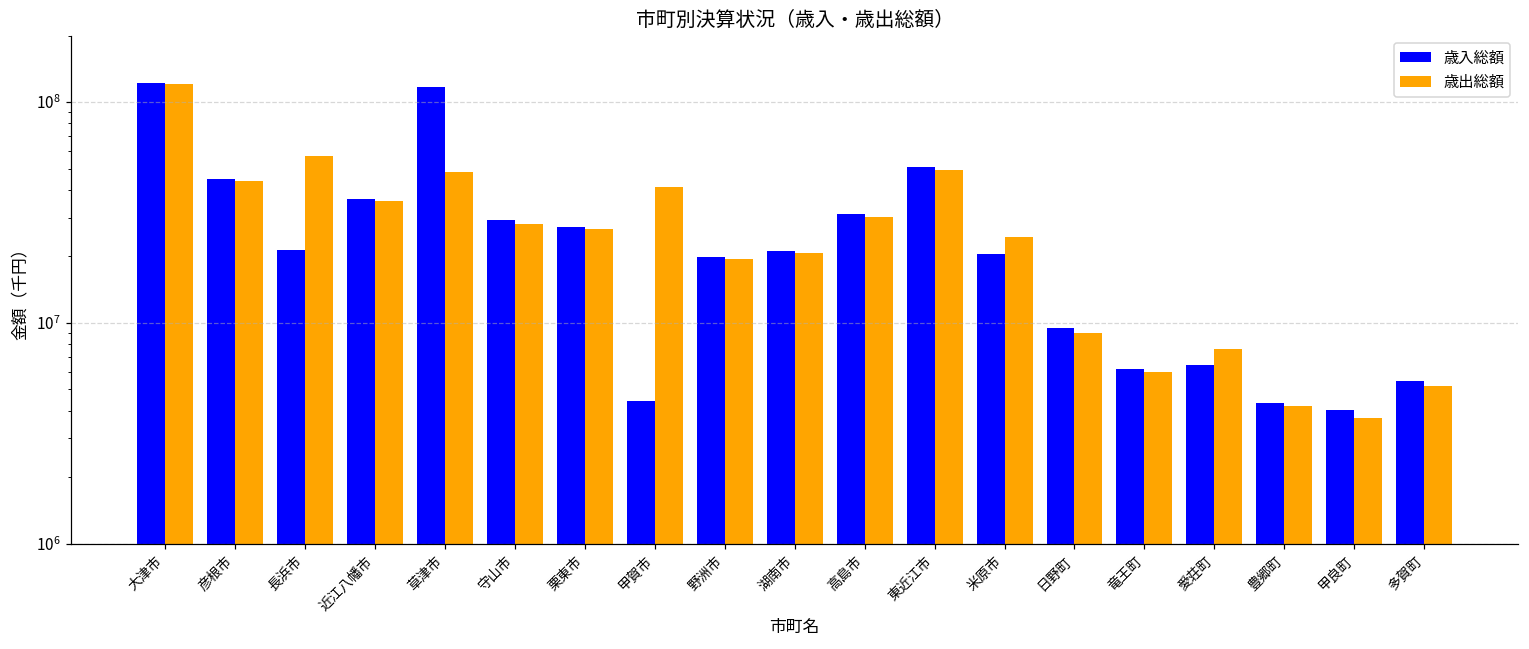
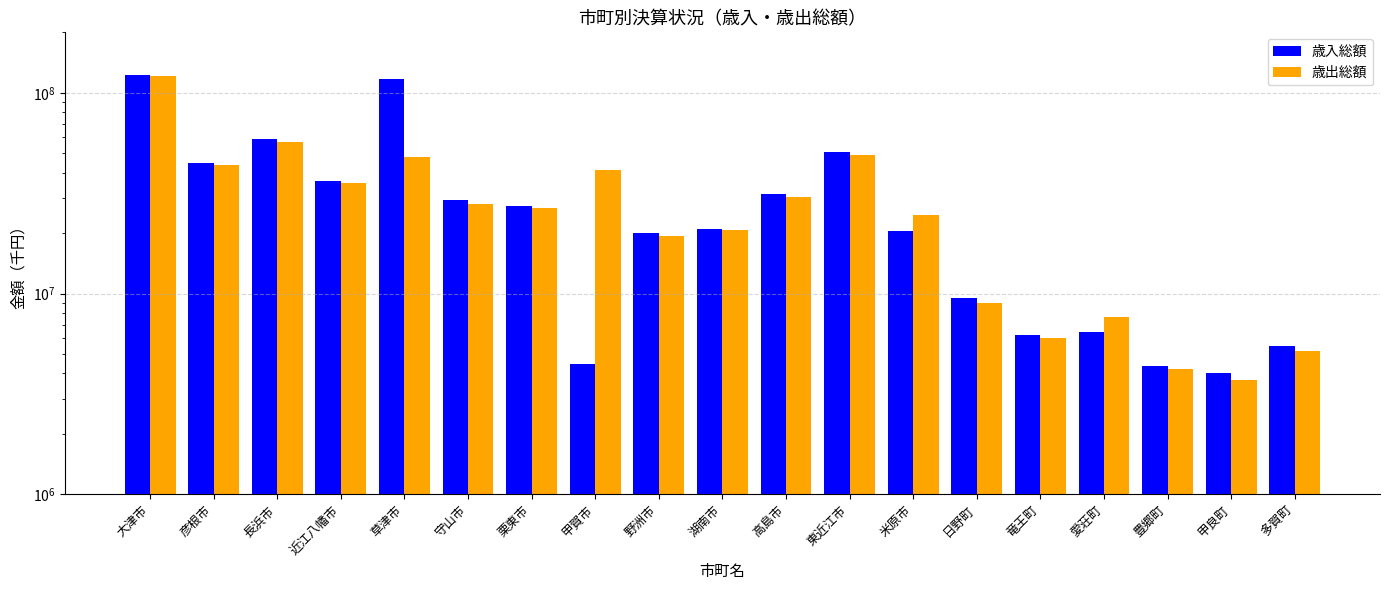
  {
    "歳入総額": {
      "大津市": 120000000,
      "彦根市": 45000000,
-     "長浜市": 21000000,
+     "長浜市": 59000000,
      "近江八幡市": 37000000,
      "草津市": 120000000,
      "守山市": 29000000,
      "栗東市": 27000000,
      "甲賀市": 4400000,
      "野洲市": 20000000,
      "湖南市": 21000000,
      "高島市": 31000000,
      "東近江市": 51000000,
      "米原市": 21000000,
      "日野町": 9000000,
      "竜王町": 6200000,
      "愛荘町": 6400000,
      "豊郷町": 4300000,
      "甲良町": 4000000,
      "多賀町": 5500000
    },
    "歳出総額": {
      "大津市": 120000000,
      "彦根市": 44000000,
      "長浜市": 57000000,
      "近江八幡市": 36000000,
      "草津市": 48000000,
      "守山市": 28000000,
      "栗東市": 27000000,
      "甲賀市": 41000000,
      "野洲市": 19000000,
      "湖南市": 21000000,
      "高島市": 30000000,
      "東近江市": 49000000,
      "米原市": 25000000,
      "日野町": 9000000,
      "竜王町": 6000000,
      "愛荘町": 7600000,
      "豊郷町": 4200000,
      "甲良町": 3700000,
      "多賀町": 5200000
    }
  }
